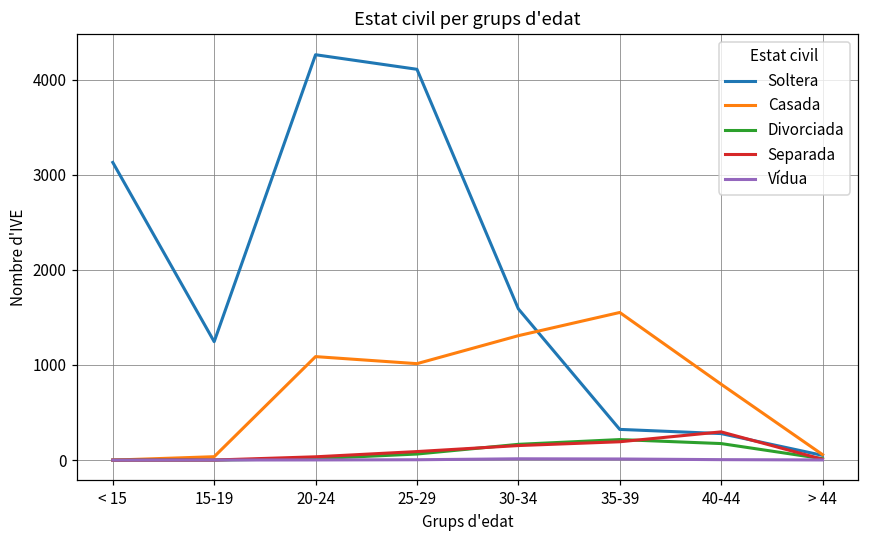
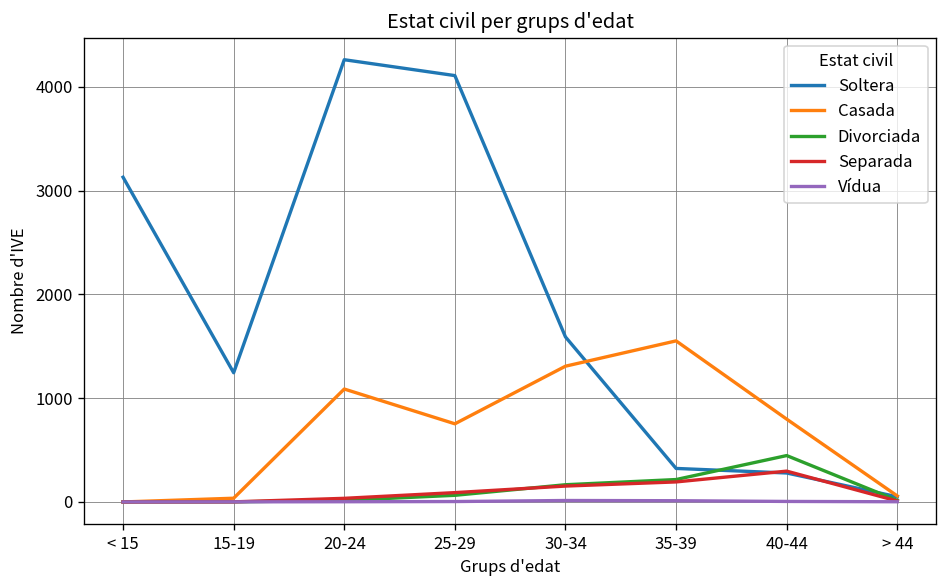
  {
    "Soltera": {
      "< 15": 3100,
      "15-19": 1200,
      "20-24": 4300,
      "25-29": 4100,
      "30-34": 1600,
      "35-39": 300
    },
    "Casada": {
      "15-19": 0,
      "20-24": 1100,
-     "25-29": 1000,
+     "25-29": 800,
      "30-34": 1300,
      "35-39": 1600,
      "40-44": 800
    },
    "Divorciada": {
-     "40-44": 200
+     "40-44": 400
    },
    "Vídua": {
      "25-29": 0,
      "30-34": 0,
      "35-39": 0,
      "40-44": 0
    }
  }
